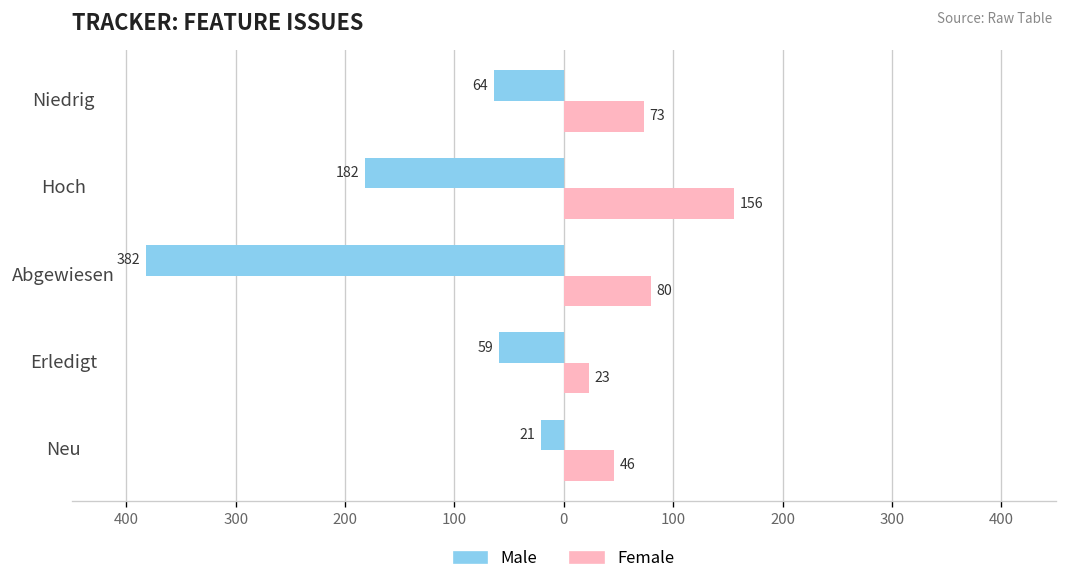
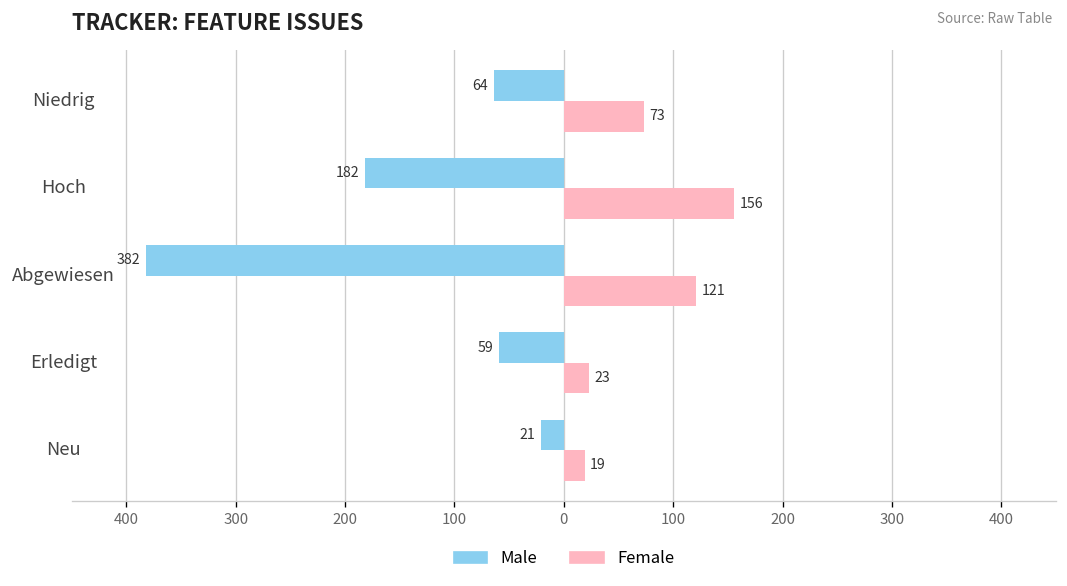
  {
    "Female": {
      "Niedrig": 73,
      "Hoch": 156,
-     "Abgewiesen": 80,
+     "Abgewiesen": 121,
      "Erledigt": 23,
-     "Neu": 46
+     "Neu": 19
    }
  }
